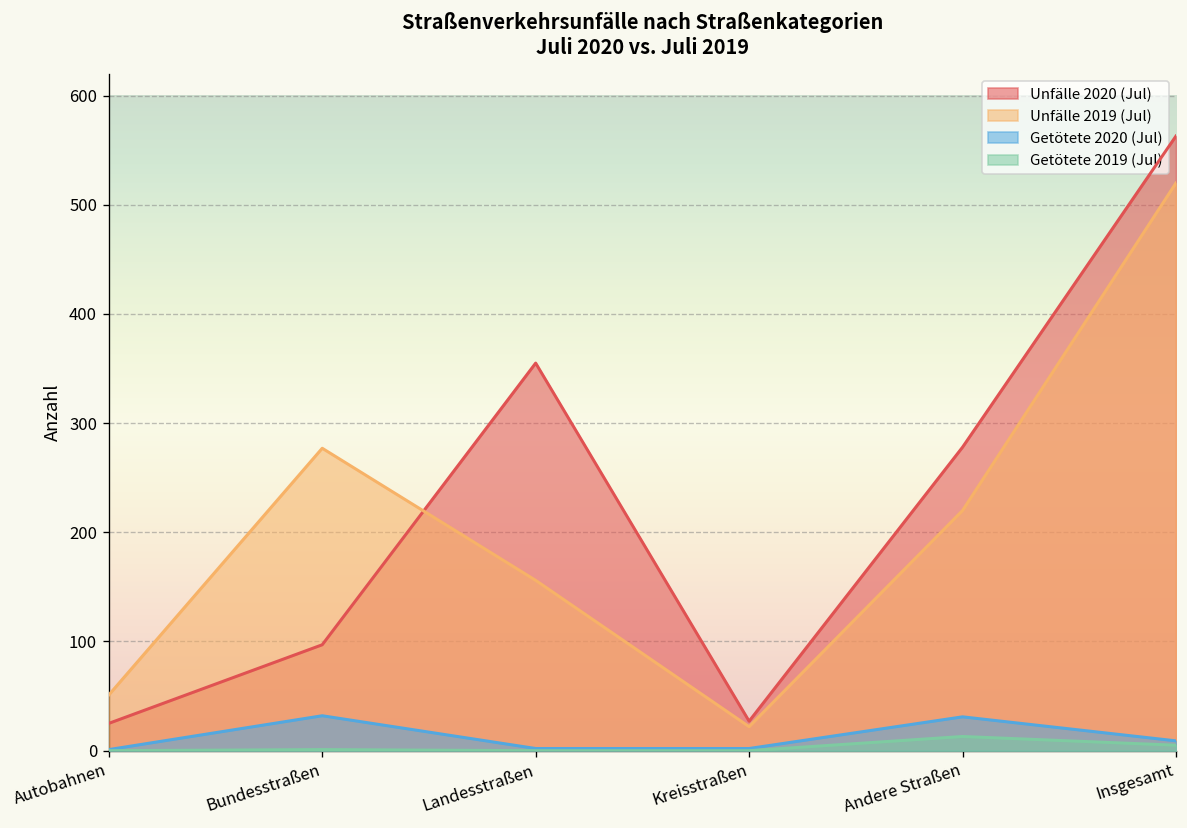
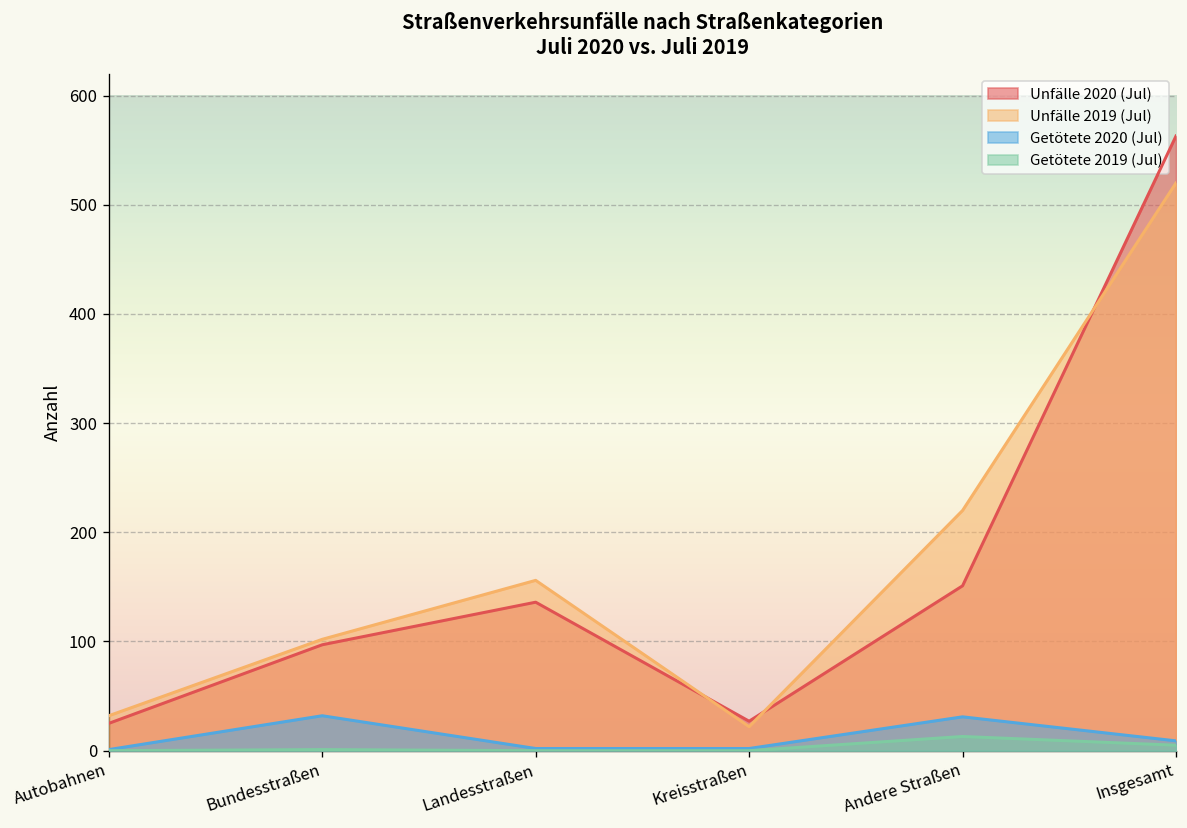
  {
    "Unfälle 2020 (Jul)": {
      "Autobahnen": 30,
      "Bundesstraßen": 100,
-     "Landesstraßen": 360,
+     "Landesstraßen": 140,
      "Kreisstraßen": 30,
-     "Andere Straßen": 280,
+     "Andere Straßen": 150,
      "Insgesamt": 560
    },
    "Unfälle 2019 (Jul)": {
-     "Autobahnen": 50,
-     "Bundesstraßen": 280,
+     "Autobahnen": 30,
+     "Bundesstraßen": 100,
      "Landesstraßen": 160,
      "Kreisstraßen": 20,
      "Andere Straßen": 220,
      "Insgesamt": 520
    },
    "Getötete 2020 (Jul)": {
      "Bundesstraßen": 30,
      "Andere Straßen": 30,
      "Insgesamt": 10
    },
    "Getötete 2019 (Jul)": {
      "Bundesstraßen": 0,
      "Andere Straßen": 10,
      "Insgesamt": 10
    }
  }
